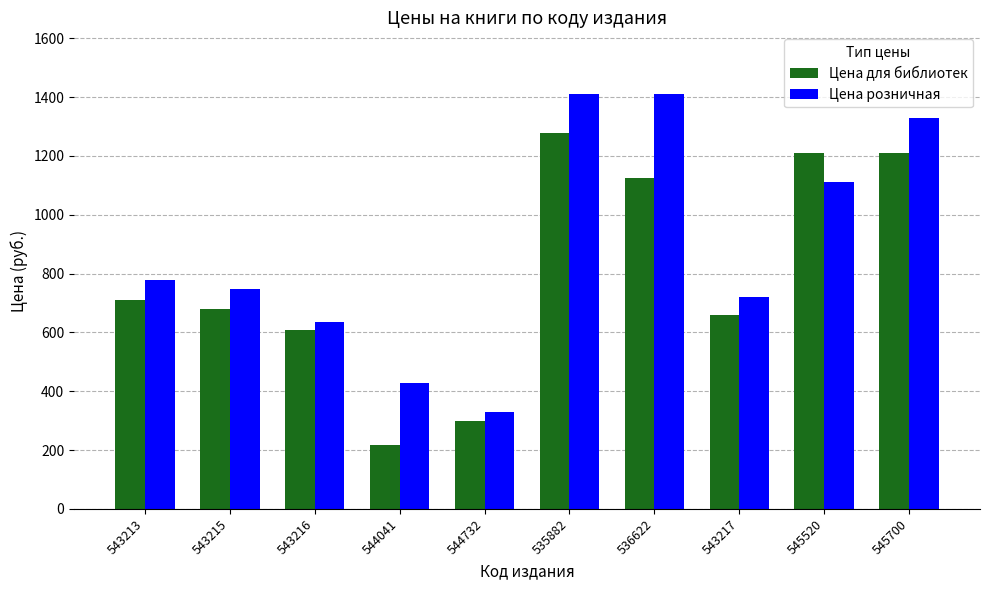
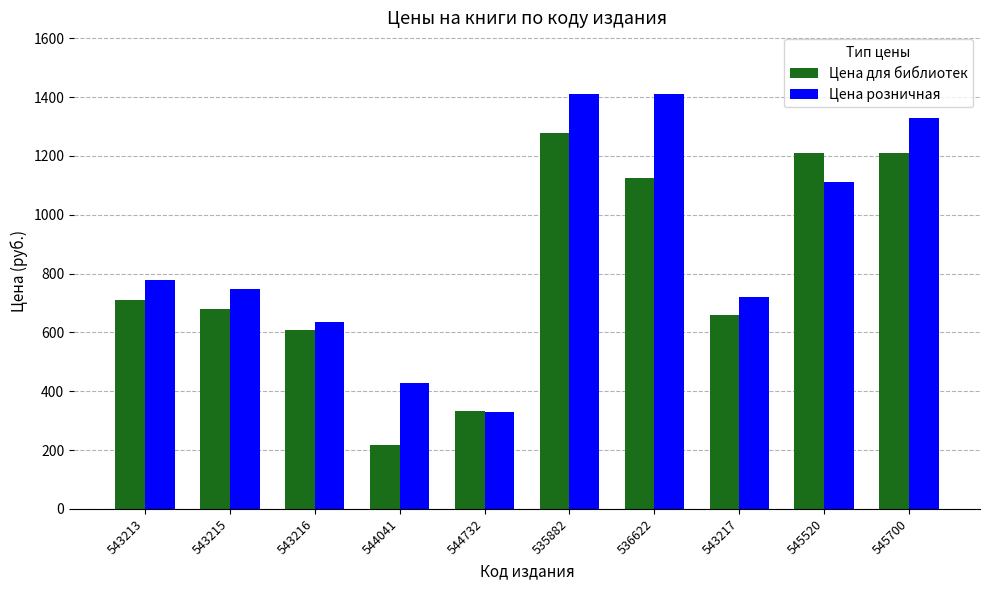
  {
    "Цена для библиотек": {
      "543213": 710,
      "543215": 680,
      "543216": 610,
      "544041": 220,
-     "544732": 300,
+     "544732": 330,
      "535882": 1280,
      "536622": 1120,
      "543217": 660,
      "545520": 1210,
      "545700": 1210
    },
    "Цена розничная": {
      "543213": 780,
      "543215": 750,
      "543216": 630,
      "544041": 430,
      "544732": 330,
      "535882": 1410,
      "536622": 1410,
      "543217": 720,
      "545520": 1110,
      "545700": 1330
    }
  }
